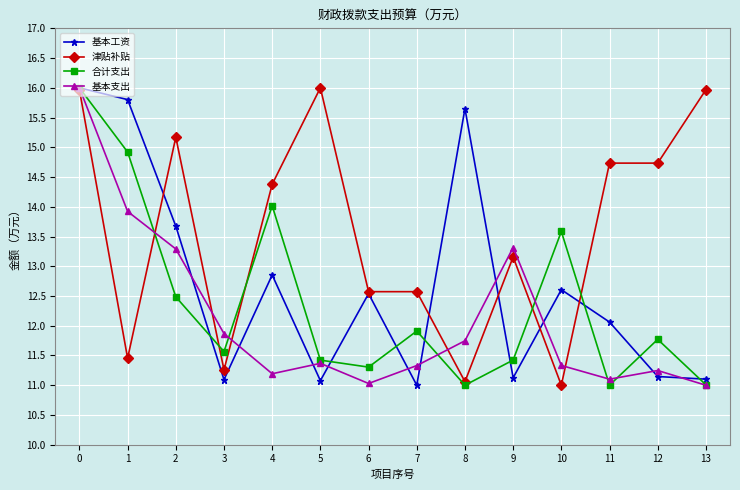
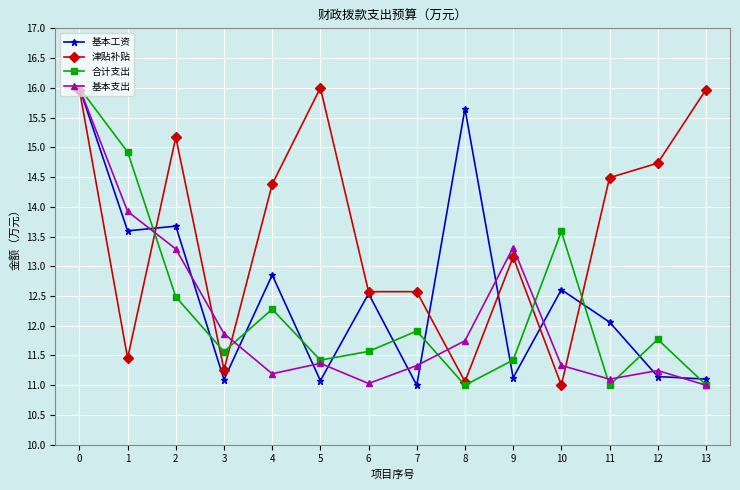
  {
    "基本工资": {
-     "1": 15.8,
+     "1": 13.6,
      "2": 13.7,
      "3": 11.1,
      "4": 12.9,
      "5": 11.1,
      "7": 11.0,
      "8": 15.7,
      "9": 11.1,
      "10": 12.6,
      "11": 12.1,
      "12": 11.1,
      "13": 11.1
    },
    "津贴补贴": {
      "1": 11.5,
      "2": 15.2,
      "3": 11.3,
      "4": 14.4,
      "5": 16.0,
      "7": 12.6,
      "8": 11.1,
      "9": 13.2,
      "10": 11.0,
-     "11": 14.7,
+     "11": 14.5,
      "12": 14.7,
      "13": 16.0
    },
    "合计支出": {
      "1": 14.9,
      "2": 12.5,
      "3": 11.6,
-     "4": 14.0,
+     "4": 12.3,
      "5": 11.4,
-     "6": 11.3,
+     "6": 11.6,
      "7": 11.9,
      "8": 11.0,
      "9": 11.4,
      "10": 13.6,
      "11": 11.0,
      "12": 11.8
    },
    "基本支出": {
      "1": 13.9,
      "2": 13.3,
      "3": 11.9,
      "4": 11.2,
      "5": 11.4,
      "6": 11.0,
      "7": 11.3,
      "8": 11.7,
      "9": 13.3,
      "10": 11.3,
      "11": 11.1,
      "12": 11.2
    }
  }
